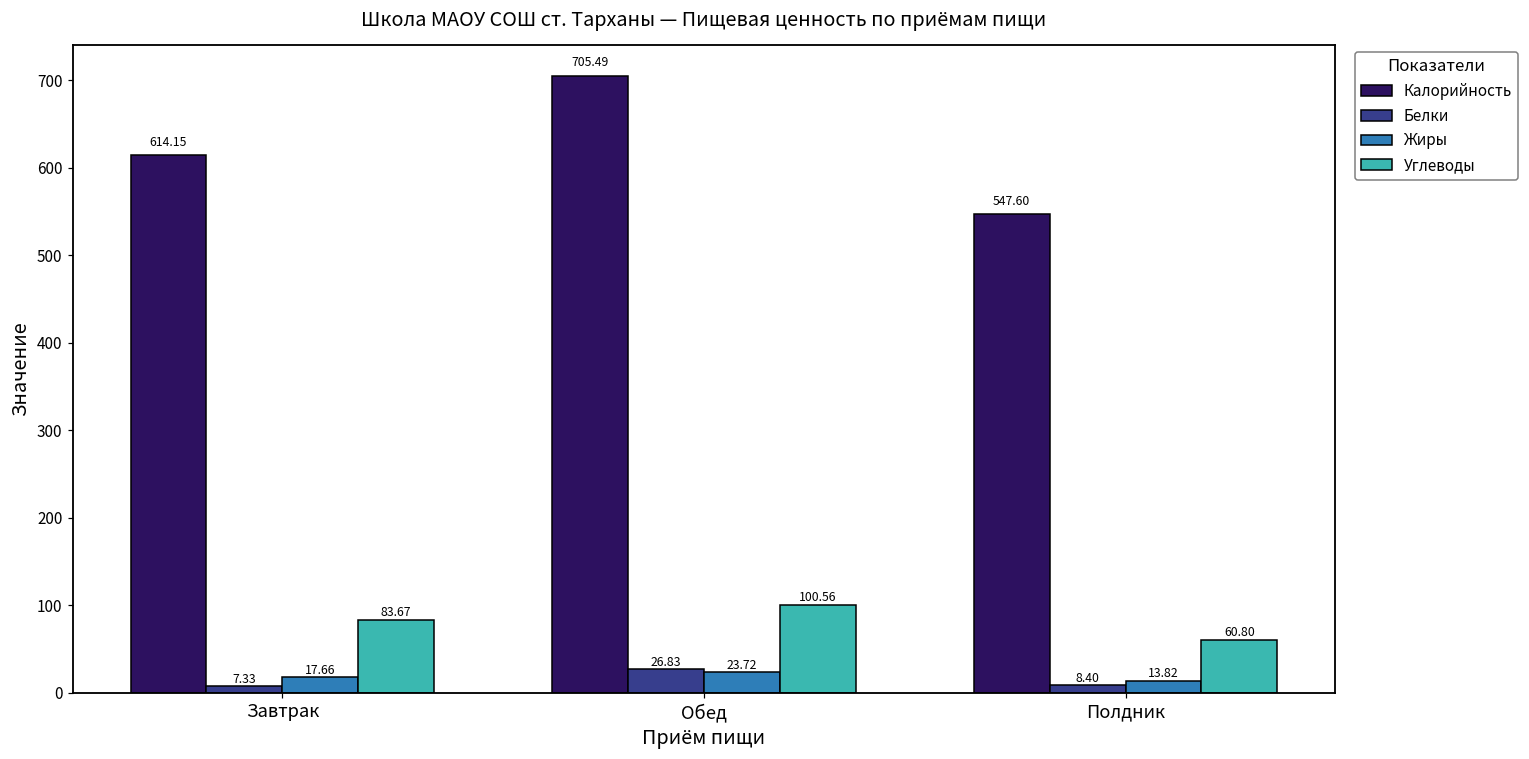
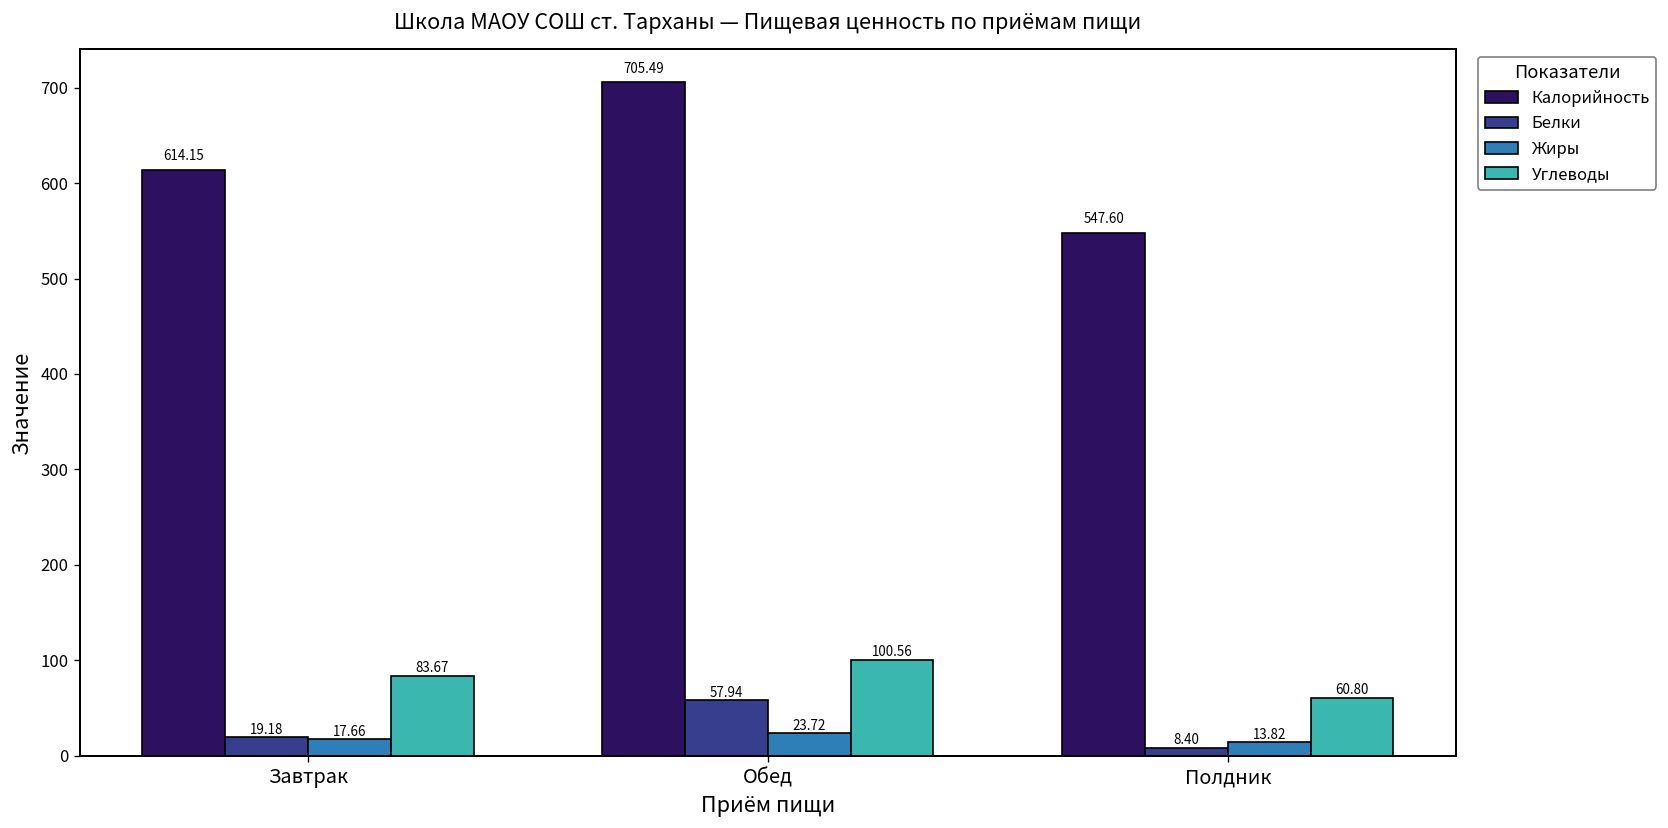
  {
    "Калорийность": {
      "Завтрак": 614.15,
      "Обед": 705.49,
      "Полдник": 547.60
    },
    "Белки": {
-     "Завтрак": 7.33,
-     "Обед": 26.83,
+     "Завтрак": 19.18,
+     "Обед": 57.94,
      "Полдник": 8.40
    }
  }
